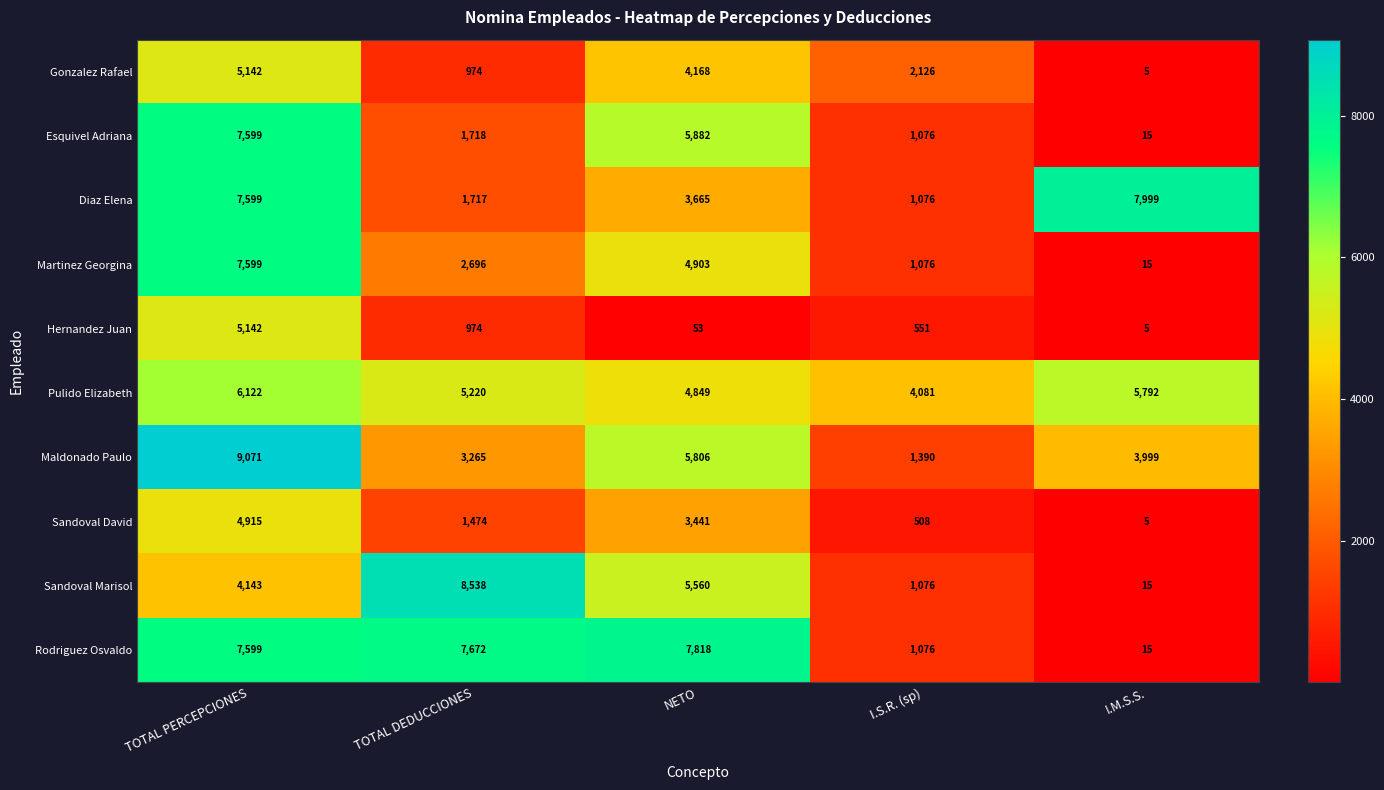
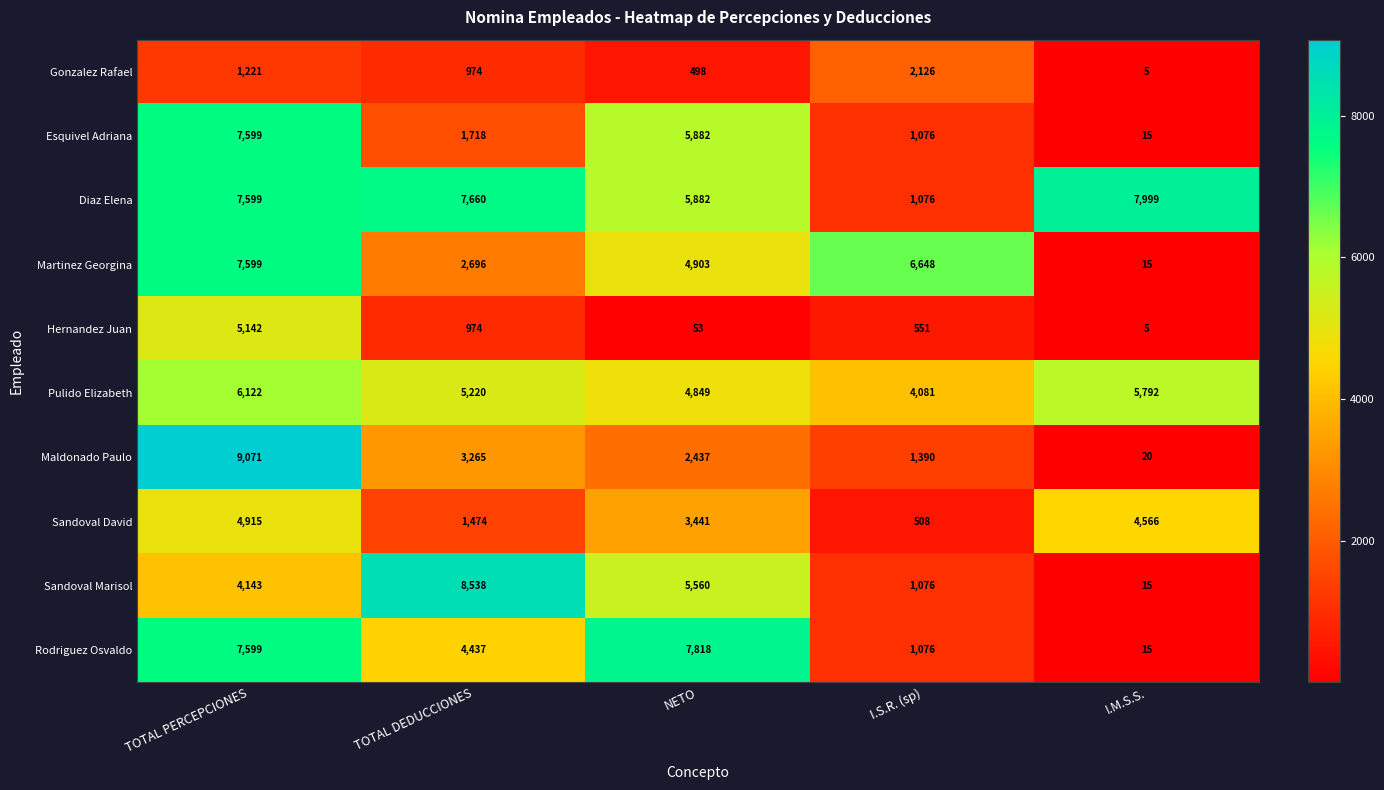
  {
    "Gonzalez Rafael": {
-     "TOTAL PERCEPCIONES": "5,142",
+     "TOTAL PERCEPCIONES": "1,221",
      "TOTAL DEDUCCIONES": "974",
-     "NETO": "4,168",
+     "NETO": "498",
      "I.S.R. (sp)": "2,126",
      "I.M.S.S.": "5"
    },
    "Esquivel Adriana": {
      "TOTAL PERCEPCIONES": "7,599",
      "TOTAL DEDUCCIONES": "1,718",
      "NETO": "5,882",
      "I.S.R. (sp)": "1,076",
      "I.M.S.S.": "15"
    },
    "Diaz Elena": {
      "TOTAL PERCEPCIONES": "7,599",
-     "TOTAL DEDUCCIONES": "1,717",
-     "NETO": "3,665",
+     "TOTAL DEDUCCIONES": "7,660",
+     "NETO": "5,882",
      "I.S.R. (sp)": "1,076",
      "I.M.S.S.": "7,999"
    },
    "Martinez Georgina": {
      "TOTAL PERCEPCIONES": "7,599",
      "TOTAL DEDUCCIONES": "2,696",
      "NETO": "4,903",
-     "I.S.R. (sp)": "1,076",
+     "I.S.R. (sp)": "6,648",
      "I.M.S.S.": "15"
    },
    "Hernandez Juan": {
      "TOTAL PERCEPCIONES": "5,142",
      "TOTAL DEDUCCIONES": "974",
      "NETO": "53",
      "I.S.R. (sp)": "551",
      "I.M.S.S.": "5"
    },
    "Pulido Elizabeth": {
      "TOTAL PERCEPCIONES": "6,122",
      "TOTAL DEDUCCIONES": "5,220",
      "NETO": "4,849",
      "I.S.R. (sp)": "4,081",
      "I.M.S.S.": "5,792"
    },
    "Maldonado Paulo": {
      "TOTAL PERCEPCIONES": "9,071",
      "TOTAL DEDUCCIONES": "3,265",
-     "NETO": "5,806",
+     "NETO": "2,437",
      "I.S.R. (sp)": "1,390",
-     "I.M.S.S.": "3,999"
+     "I.M.S.S.": "20"
    },
    "Sandoval David": {
      "TOTAL PERCEPCIONES": "4,915",
      "TOTAL DEDUCCIONES": "1,474",
      "NETO": "3,441",
      "I.S.R. (sp)": "508",
-     "I.M.S.S.": "5"
+     "I.M.S.S.": "4,566"
    },
    "Sandoval Marisol": {
      "TOTAL PERCEPCIONES": "4,143",
      "TOTAL DEDUCCIONES": "8,538",
      "NETO": "5,560",
      "I.S.R. (sp)": "1,076",
      "I.M.S.S.": "15"
    },
    "Rodriguez Osvaldo": {
      "TOTAL PERCEPCIONES": "7,599",
-     "TOTAL DEDUCCIONES": "7,672",
+     "TOTAL DEDUCCIONES": "4,437",
      "NETO": "7,818",
      "I.S.R. (sp)": "1,076",
      "I.M.S.S.": "15"
    }
  }
